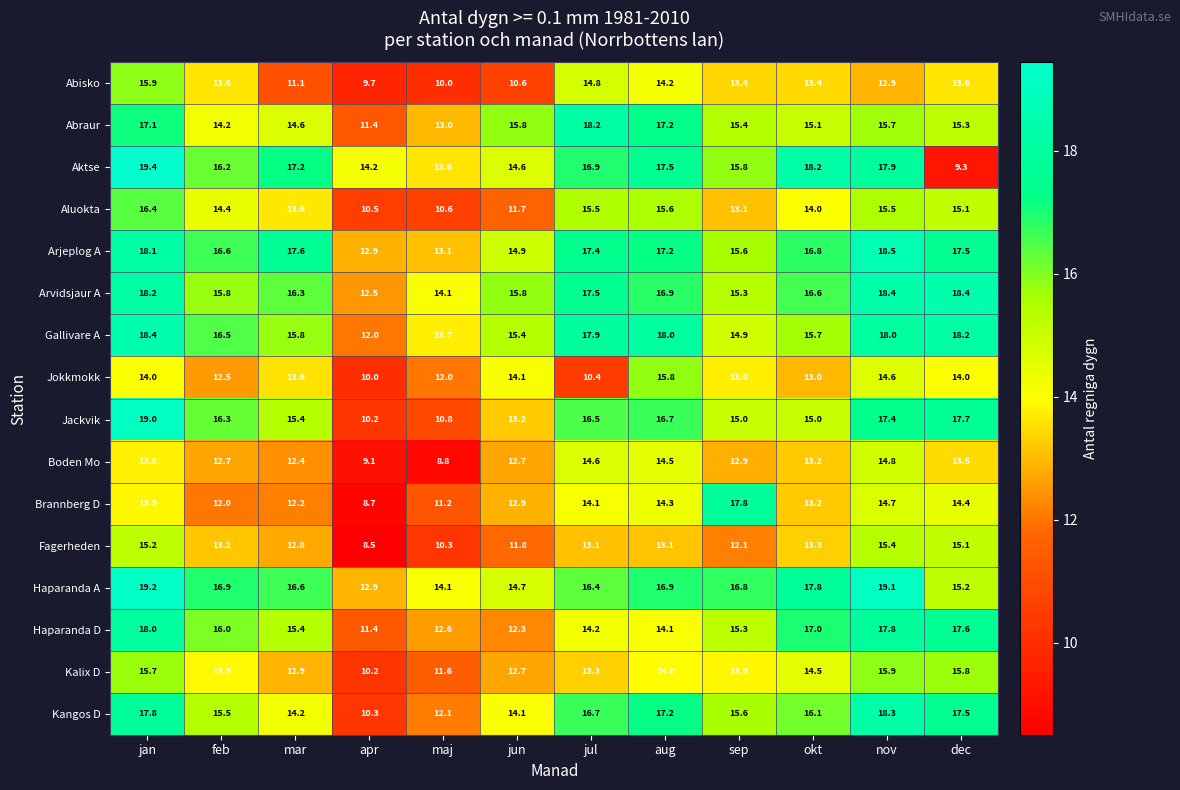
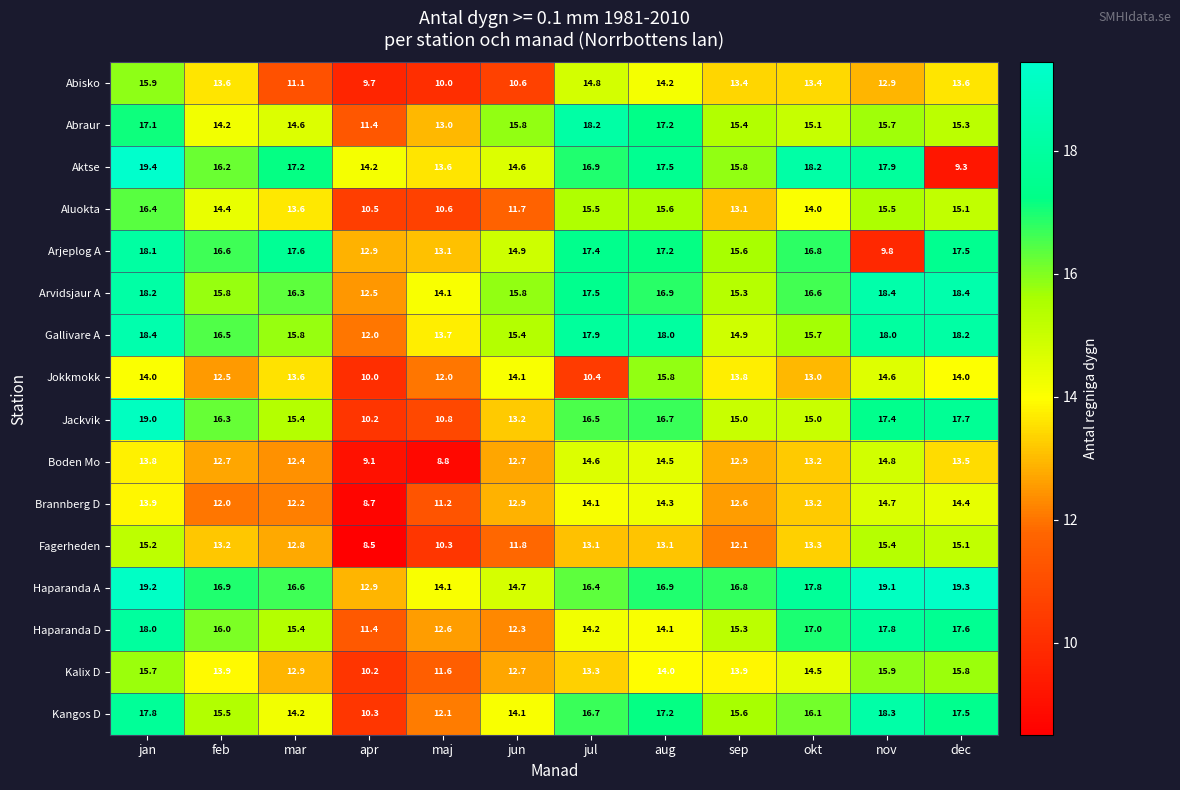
  {
    "Abisko": {
      "jan": 15.9,
      "feb": 13.6,
      "mar": 11.1,
      "apr": 9.7,
      "maj": 10.0,
      "jun": 10.6,
      "jul": 14.8,
      "aug": 14.2,
      "sep": 13.4,
      "okt": 13.4,
      "nov": 12.9,
      "dec": 13.6
    },
    "Abraur": {
      "jan": 17.1,
      "feb": 14.2,
      "mar": 14.6,
      "apr": 11.4,
      "maj": 13.0,
      "jun": 15.8,
      "jul": 18.2,
      "aug": 17.2,
      "sep": 15.4,
      "okt": 15.1,
      "nov": 15.7,
      "dec": 15.3
    },
    "Aktse": {
      "jan": 19.4,
      "feb": 16.2,
      "mar": 17.2,
      "apr": 14.2,
      "maj": 13.6,
      "jun": 14.6,
      "jul": 16.9,
      "aug": 17.5,
      "sep": 15.8,
      "okt": 18.2,
      "nov": 17.9,
      "dec": 9.3
    },
    "Aluokta": {
      "jan": 16.4,
      "feb": 14.4,
      "mar": 13.6,
      "apr": 10.5,
      "maj": 10.6,
      "jun": 11.7,
      "jul": 15.5,
      "aug": 15.6,
      "sep": 13.1,
      "okt": 14.0,
      "nov": 15.5,
      "dec": 15.1
    },
    "Arjeplog A": {
      "jan": 18.1,
      "feb": 16.6,
      "mar": 17.6,
      "apr": 12.9,
      "maj": 13.1,
      "jun": 14.9,
      "jul": 17.4,
      "aug": 17.2,
      "sep": 15.6,
      "okt": 16.8,
-     "nov": 18.5,
+     "nov": 9.8,
      "dec": 17.5
    },
    "Arvidsjaur A": {
      "jan": 18.2,
      "feb": 15.8,
      "mar": 16.3,
      "apr": 12.5,
      "maj": 14.1,
      "jun": 15.8,
      "jul": 17.5,
      "aug": 16.9,
      "sep": 15.3,
      "okt": 16.6,
      "nov": 18.4,
      "dec": 18.4
    },
    "Gallivare A": {
      "jan": 18.4,
      "feb": 16.5,
      "mar": 15.8,
      "apr": 12.0,
      "maj": 13.7,
      "jun": 15.4,
      "jul": 17.9,
      "aug": 18.0,
      "sep": 14.9,
      "okt": 15.7,
      "nov": 18.0,
      "dec": 18.2
    },
    "Jokkmokk": {
      "jan": 14.0,
      "feb": 12.5,
      "mar": 13.6,
      "apr": 10.0,
      "maj": 12.0,
      "jun": 14.1,
      "jul": 10.4,
      "aug": 15.8,
      "sep": 13.8,
      "okt": 13.0,
      "nov": 14.6,
      "dec": 14.0
    },
    "Jackvik": {
      "jan": 19.0,
      "feb": 16.3,
      "mar": 15.4,
      "apr": 10.2,
      "maj": 10.8,
      "jun": 13.2,
      "jul": 16.5,
      "aug": 16.7,
      "sep": 15.0,
      "okt": 15.0,
      "nov": 17.4,
      "dec": 17.7
    },
    "Boden Mo": {
      "jan": 13.8,
      "feb": 12.7,
      "mar": 12.4,
      "apr": 9.1,
      "maj": 8.8,
      "jun": 12.7,
      "jul": 14.6,
      "aug": 14.5,
      "sep": 12.9,
      "okt": 13.2,
      "nov": 14.8,
      "dec": 13.5
    },
    "Brannberg D": {
      "jan": 13.9,
      "feb": 12.0,
      "mar": 12.2,
      "apr": 8.7,
      "maj": 11.2,
      "jun": 12.9,
      "jul": 14.1,
      "aug": 14.3,
-     "sep": 17.8,
+     "sep": 12.6,
      "okt": 13.2,
      "nov": 14.7,
      "dec": 14.4
    },
    "Fagerheden": {
      "jan": 15.2,
      "feb": 13.2,
      "mar": 12.8,
      "apr": 8.5,
      "maj": 10.3,
      "jun": 11.8,
      "jul": 13.1,
      "aug": 13.1,
      "sep": 12.1,
      "okt": 13.3,
      "nov": 15.4,
      "dec": 15.1
    },
    "Haparanda A": {
      "jan": 19.2,
      "feb": 16.9,
      "mar": 16.6,
      "apr": 12.9,
      "maj": 14.1,
      "jun": 14.7,
      "jul": 16.4,
      "aug": 16.9,
      "sep": 16.8,
      "okt": 17.8,
      "nov": 19.1,
-     "dec": 15.2
+     "dec": 19.3
    },
    "Haparanda D": {
      "jan": 18.0,
      "feb": 16.0,
      "mar": 15.4,
      "apr": 11.4,
      "maj": 12.6,
      "jun": 12.3,
      "jul": 14.2,
      "aug": 14.1,
      "sep": 15.3,
      "okt": 17.0,
      "nov": 17.8,
      "dec": 17.6
    },
    "Kalix D": {
      "jan": 15.7,
      "feb": 13.9,
      "mar": 12.9,
      "apr": 10.2,
      "maj": 11.6,
      "jun": 12.7,
      "jul": 13.3,
      "aug": 14.0,
      "sep": 13.9,
      "okt": 14.5,
      "nov": 15.9,
      "dec": 15.8
    },
    "Kangos D": {
      "jan": 17.8,
      "feb": 15.5,
      "mar": 14.2,
      "apr": 10.3,
      "maj": 12.1,
      "jun": 14.1,
      "jul": 16.7,
      "aug": 17.2,
      "sep": 15.6,
      "okt": 16.1,
      "nov": 18.3,
      "dec": 17.5
    }
  }
